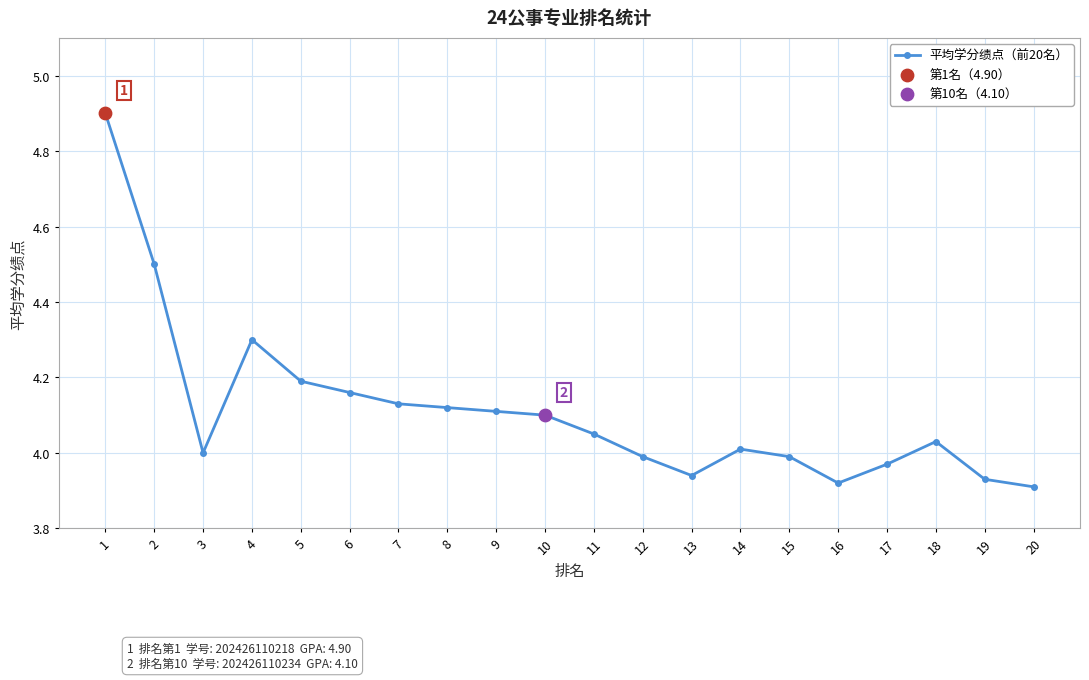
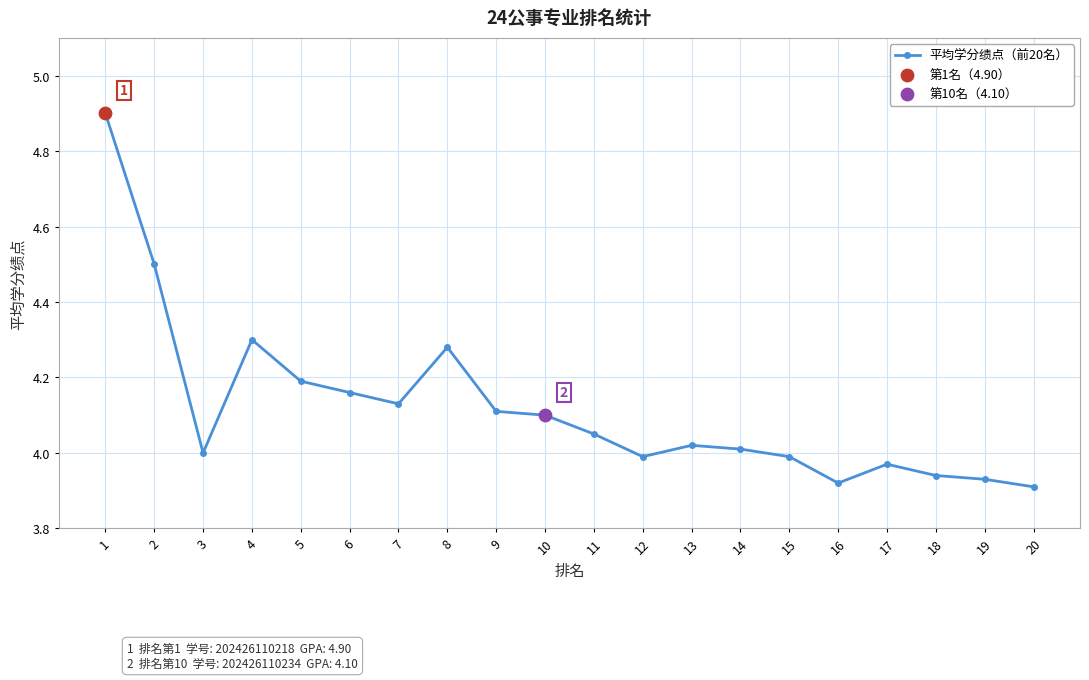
  {
    "平均学分绩点（前20名）": {
      "2": 4.50,
      "3": 4.00,
      "4": 4.30,
      "5": 4.19,
      "6": 4.16,
      "7": 4.13,
-     "8": 4.12,
+     "8": 4.28,
      "9": 4.11,
      "11": 4.05,
      "12": 3.99,
-     "13": 3.94,
+     "13": 4.02,
      "14": 4.01,
      "15": 3.99,
      "16": 3.92,
      "17": 3.97,
-     "18": 4.03,
+     "18": 3.94,
      "19": 3.93,
      "20": 3.91
    }
  }
